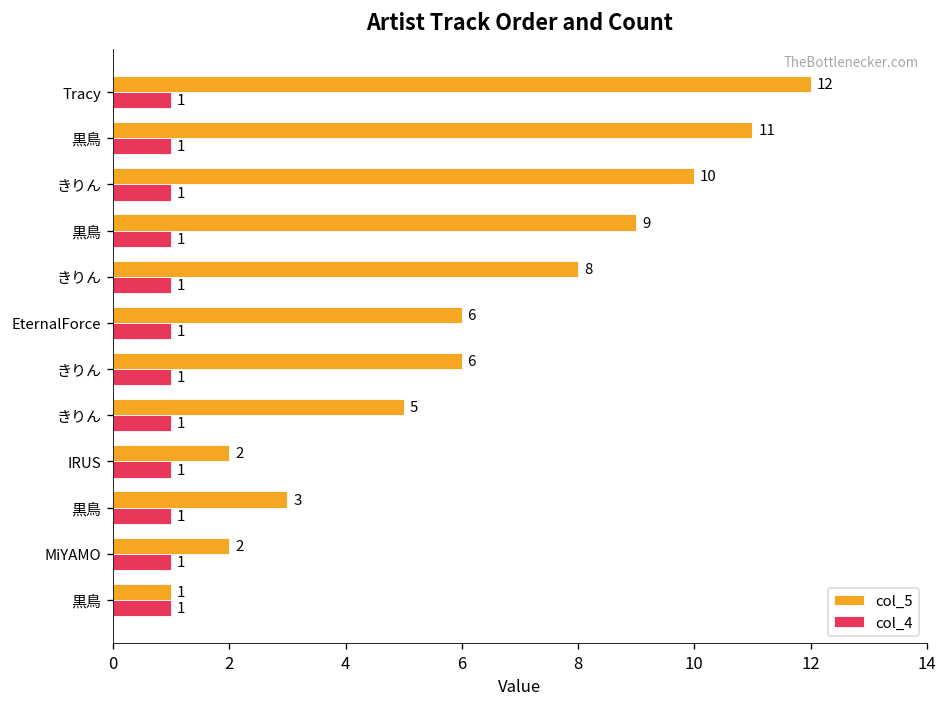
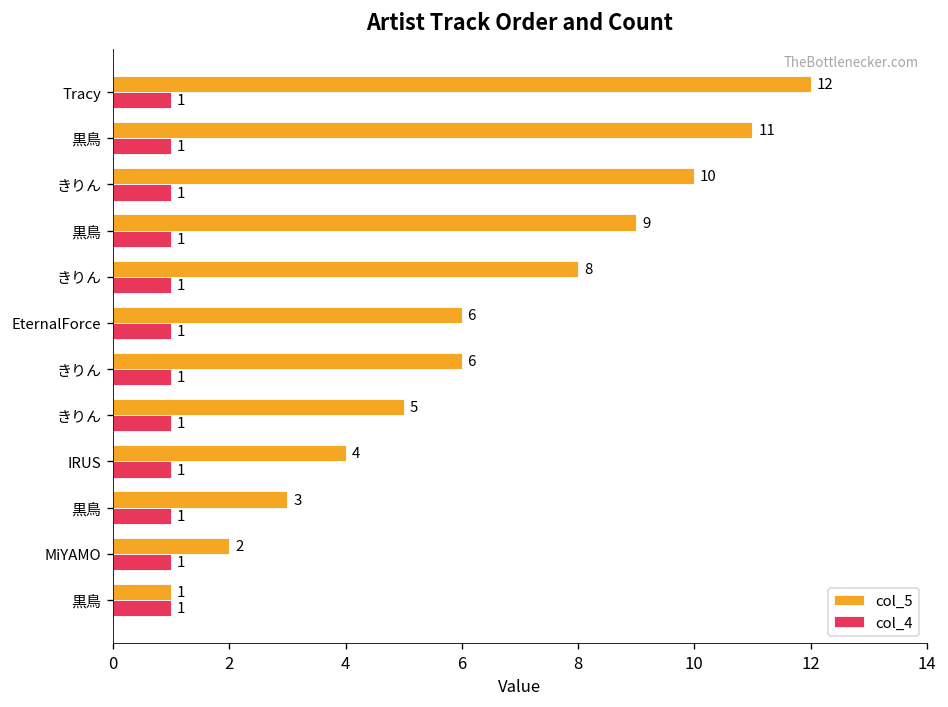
  {
    "col_5": {
      "Tracy": 12,
      "EternalForce": 6,
-     "IRUS": 2,
+     "IRUS": 4,
      "MiYAMO": 2
    },
    "col_4": {
      "Tracy": 1,
      "EternalForce": 1,
      "IRUS": 1,
      "MiYAMO": 1
    }
  }
